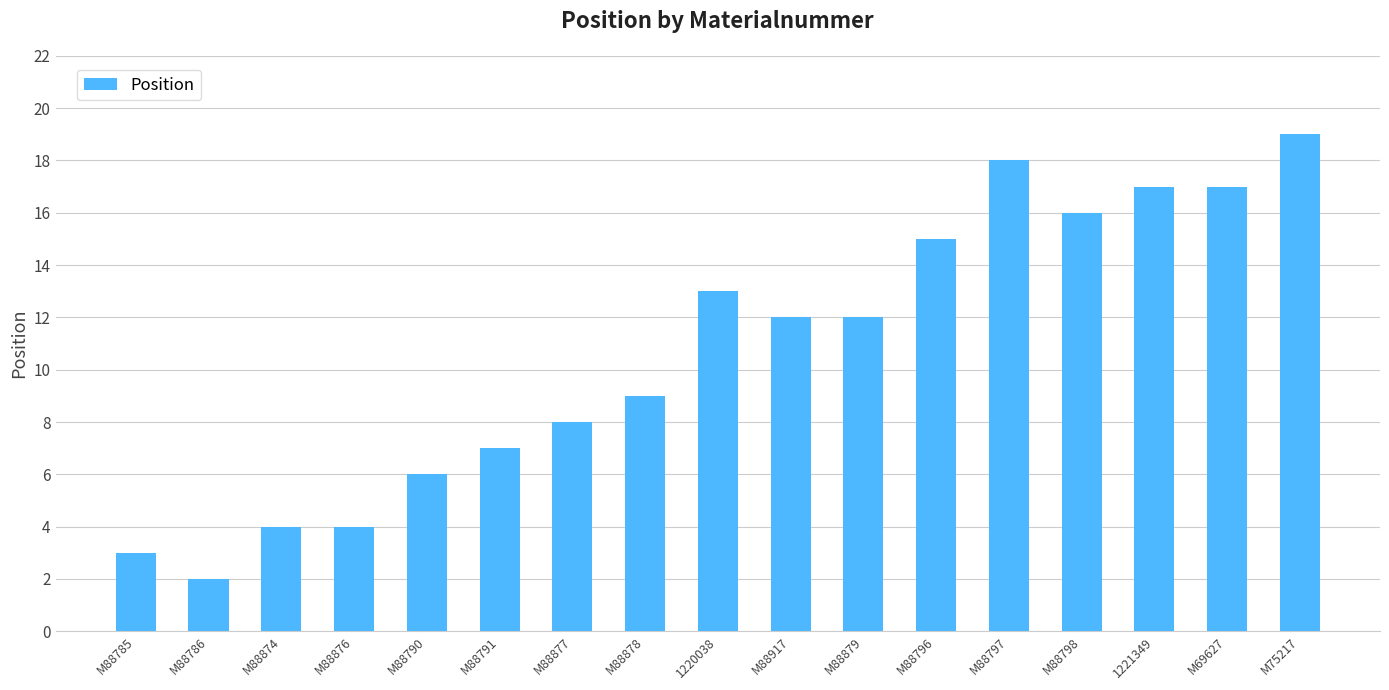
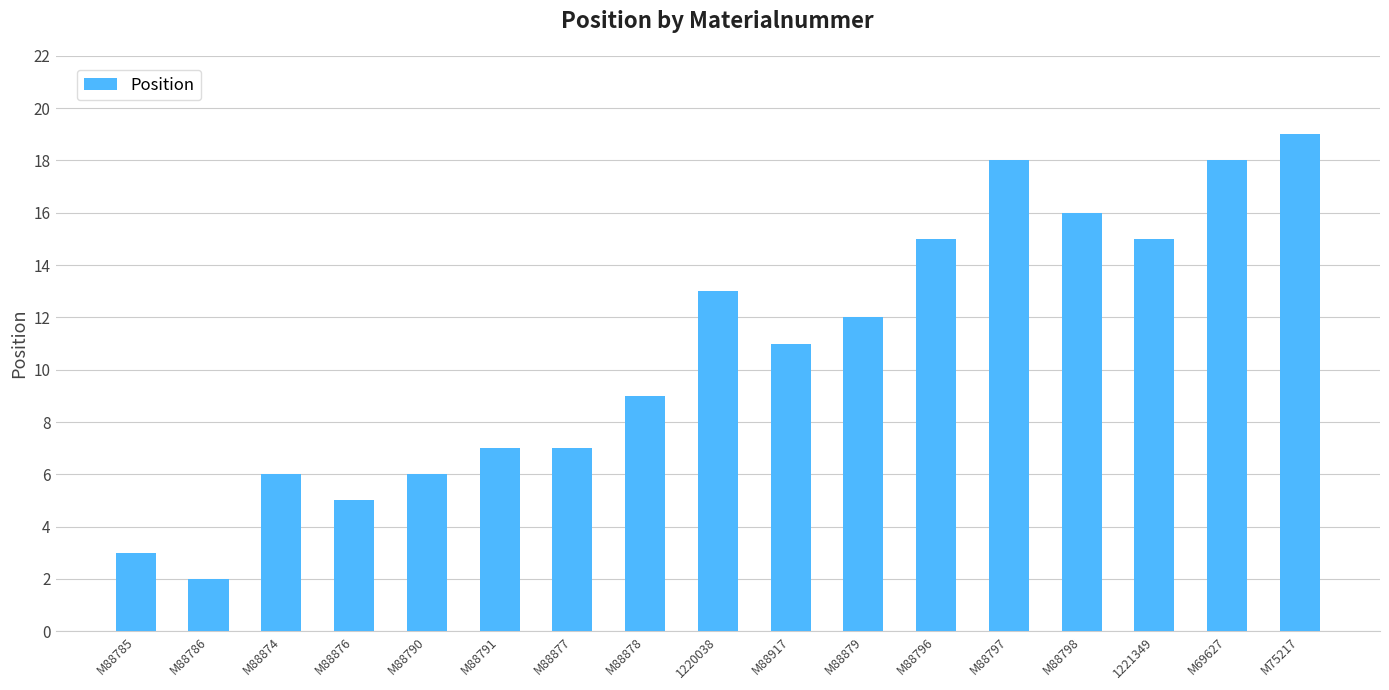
  {
    "M88785": 3,
    "M88786": 2,
-   "M88874": 4,
-   "M88876": 4,
+   "M88874": 6,
+   "M88876": 5,
    "M88790": 6,
    "M88791": 7,
-   "M88877": 8,
+   "M88877": 7,
    "M88878": 9,
    "1220038": 13,
-   "M88917": 12,
+   "M88917": 11,
    "M88879": 12,
    "M88796": 15,
    "M88797": 18,
    "M88798": 16,
-   "1221349": 17,
-   "M69627": 17,
+   "1221349": 15,
+   "M69627": 18,
    "M75217": 19
  }
